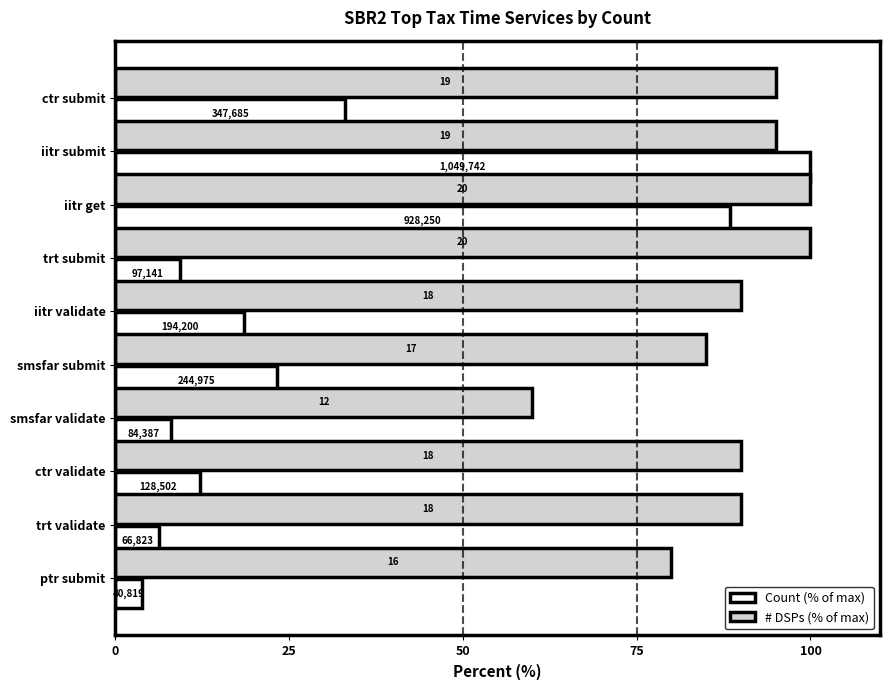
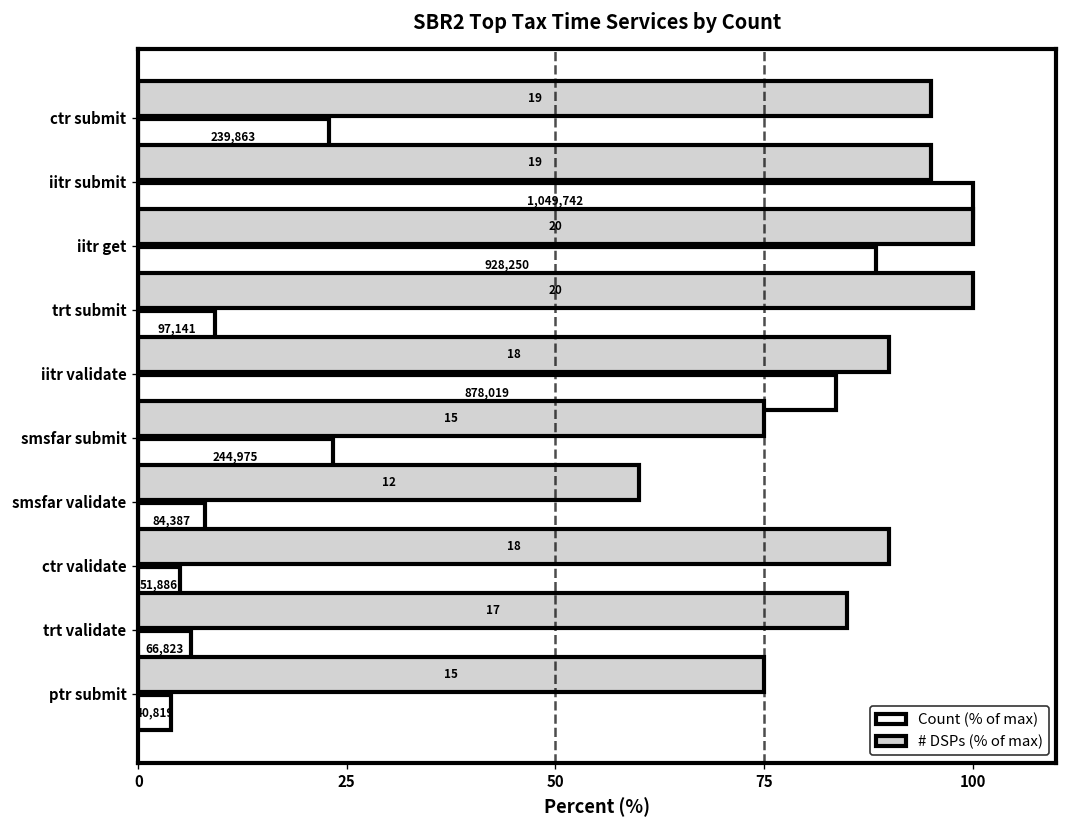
  {
    "Count (% of max)": {
-     "ctr submit": "347,685",
-     "iitr validate": "194,200",
-     "ctr validate": "128,502"
+     "ctr submit": "239,863",
+     "iitr validate": "878,019",
+     "ctr validate": "51,886"
    },
    "# DSPs (% of max)": {
-     "smsfar submit": "17",
-     "trt validate": "18",
-     "ptr submit": "16"
+     "smsfar submit": "15",
+     "trt validate": "17",
+     "ptr submit": "15"
    }
  }
